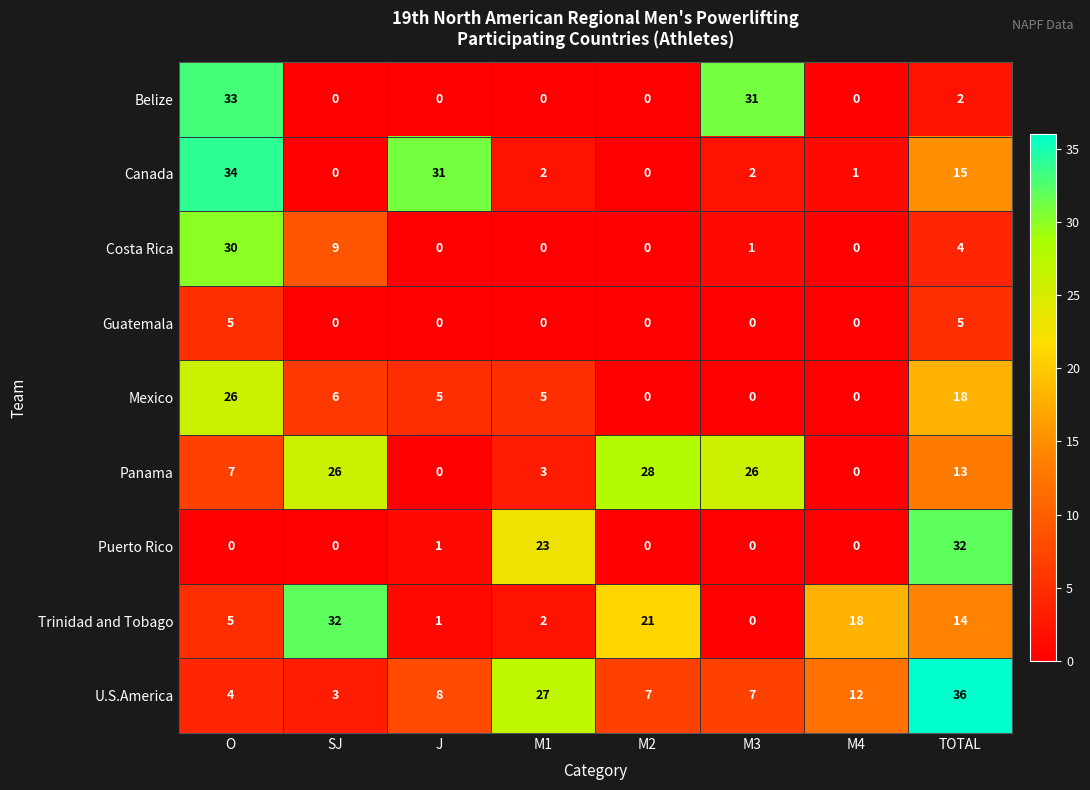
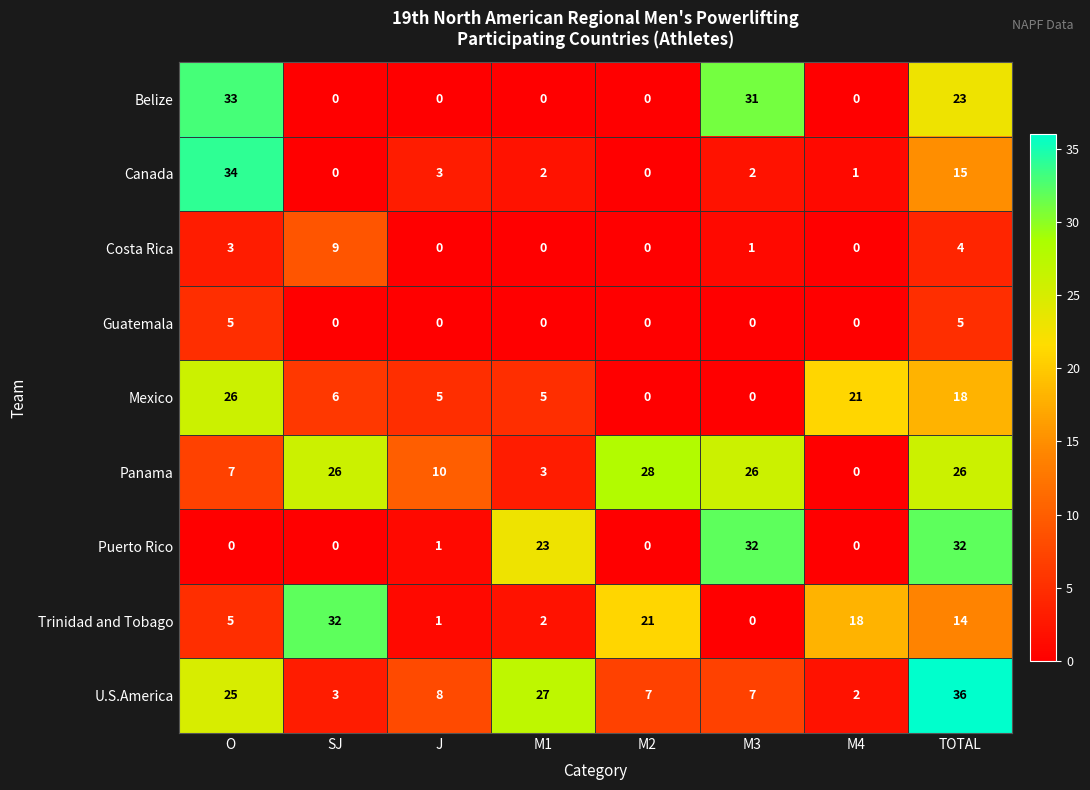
  {
    "Belize": {
      "O": 33,
      "SJ": 0,
      "J": 0,
      "M1": 0,
      "M2": 0,
      "M3": 31,
      "M4": 0,
-     "TOTAL": 2
+     "TOTAL": 23
    },
    "Canada": {
      "O": 34,
      "SJ": 0,
-     "J": 31,
+     "J": 3,
      "M1": 2,
      "M2": 0,
      "M3": 2,
      "M4": 1,
      "TOTAL": 15
    },
    "Costa Rica": {
-     "O": 30,
+     "O": 3,
      "SJ": 9,
      "J": 0,
      "M1": 0,
      "M2": 0,
      "M3": 1,
      "M4": 0,
      "TOTAL": 4
    },
    "Guatemala": {
      "O": 5,
      "SJ": 0,
      "J": 0,
      "M1": 0,
      "M2": 0,
      "M3": 0,
      "M4": 0,
      "TOTAL": 5
    },
    "Mexico": {
      "O": 26,
      "SJ": 6,
      "J": 5,
      "M1": 5,
      "M2": 0,
      "M3": 0,
-     "M4": 0,
+     "M4": 21,
      "TOTAL": 18
    },
    "Panama": {
      "O": 7,
      "SJ": 26,
-     "J": 0,
+     "J": 10,
      "M1": 3,
      "M2": 28,
      "M3": 26,
      "M4": 0,
-     "TOTAL": 13
+     "TOTAL": 26
    },
    "Puerto Rico": {
      "O": 0,
      "SJ": 0,
      "J": 1,
      "M1": 23,
      "M2": 0,
-     "M3": 0,
+     "M3": 32,
      "M4": 0,
      "TOTAL": 32
    },
    "Trinidad and Tobago": {
      "O": 5,
      "SJ": 32,
      "J": 1,
      "M1": 2,
      "M2": 21,
      "M3": 0,
      "M4": 18,
      "TOTAL": 14
    },
    "U.S.America": {
-     "O": 4,
+     "O": 25,
      "SJ": 3,
      "J": 8,
      "M1": 27,
      "M2": 7,
      "M3": 7,
-     "M4": 12,
+     "M4": 2,
      "TOTAL": 36
    }
  }
